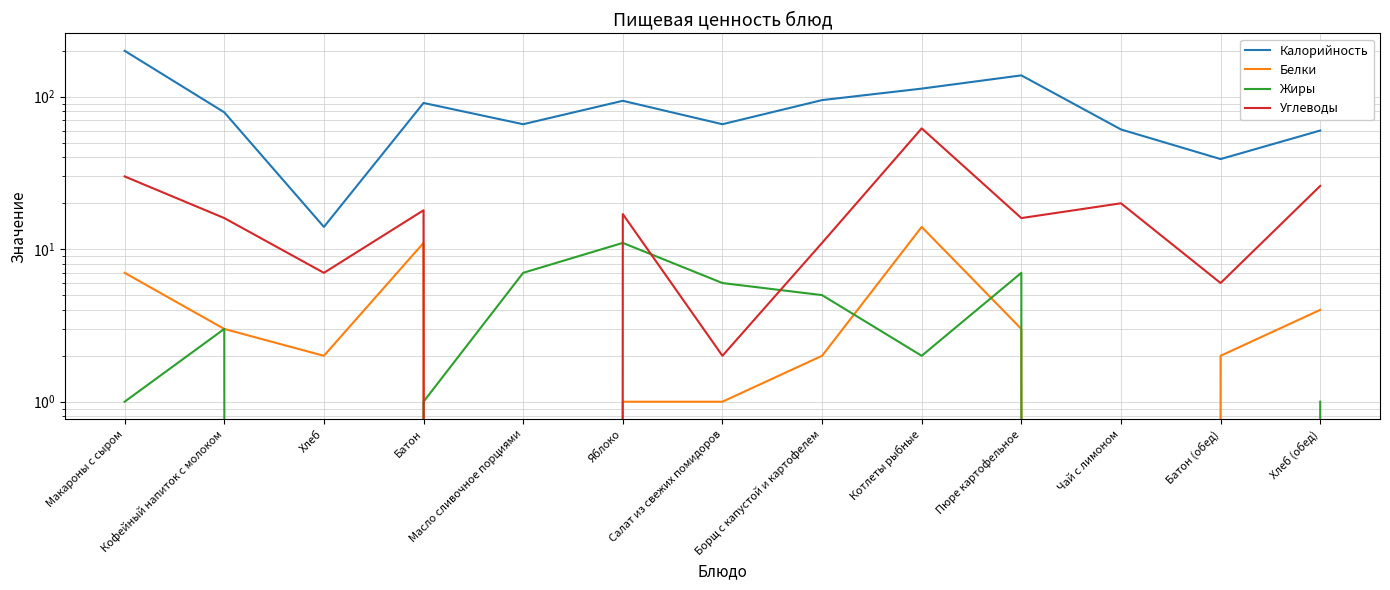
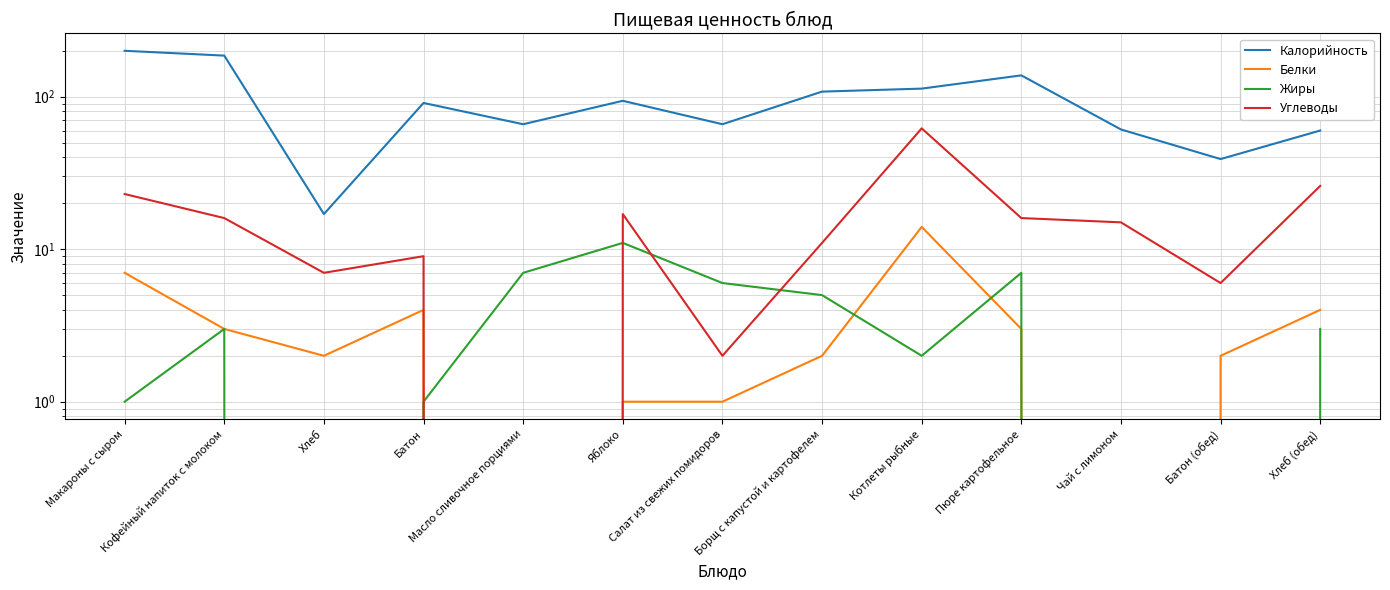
  {
    "Калорийность": {
      "Макароны с сыром": 200,
-     "Кофейный напиток с молоком": 80,
-     "Хлеб": 14,
+     "Кофейный напиток с молоком": 190,
+     "Хлеб": 17,
      "Батон": 90,
      "Масло сливочное порциями": 66,
      "Яблоко": 90,
      "Салат из свежих помидоров": 66,
-     "Борщ с капустой и картофелем": 100,
+     "Борщ с капустой и картофелем": 110,
      "Котлеты рыбные": 110,
      "Пюре картофельное": 140,
      "Чай с лимоном": 61,
      "Батон (обед)": 39,
      "Хлеб (обед)": 60
    },
    "Белки": {
      "Макароны с сыром": 7,
      "Хлеб": 2,
-     "Батон": 11,
+     "Батон": 4,
      "Яблоко": 1,
      "Салат из свежих помидоров": 1,
      "Борщ с капустой и картофелем": 2,
      "Котлеты рыбные": 14,
      "Пюре картофельное": 3,
      "Батон (обед)": 2,
      "Хлеб (обед)": 4
    },
    "Жиры": {
      "Макароны с сыром": 1,
      "Батон": 1,
      "Масло сливочное порциями": 7,
      "Яблоко": 11,
      "Салат из свежих помидоров": 6,
      "Борщ с капустой и картофелем": 5,
      "Котлеты рыбные": 2,
      "Пюре картофельное": 7,
-     "Хлеб (обед)": 1
+     "Хлеб (обед)": 3
    },
    "Углеводы": {
-     "Макароны с сыром": 30,
+     "Макароны с сыром": 23,
      "Кофейный напиток с молоком": 16,
      "Хлеб": 7,
-     "Батон": 18,
+     "Батон": 9,
      "Яблоко": 17,
      "Салат из свежих помидоров": 2,
      "Борщ с капустой и картофелем": 11,
      "Котлеты рыбные": 62,
      "Пюре картофельное": 16,
-     "Чай с лимоном": 20,
+     "Чай с лимоном": 15,
      "Батон (обед)": 6,
      "Хлеб (обед)": 26
    }
  }
